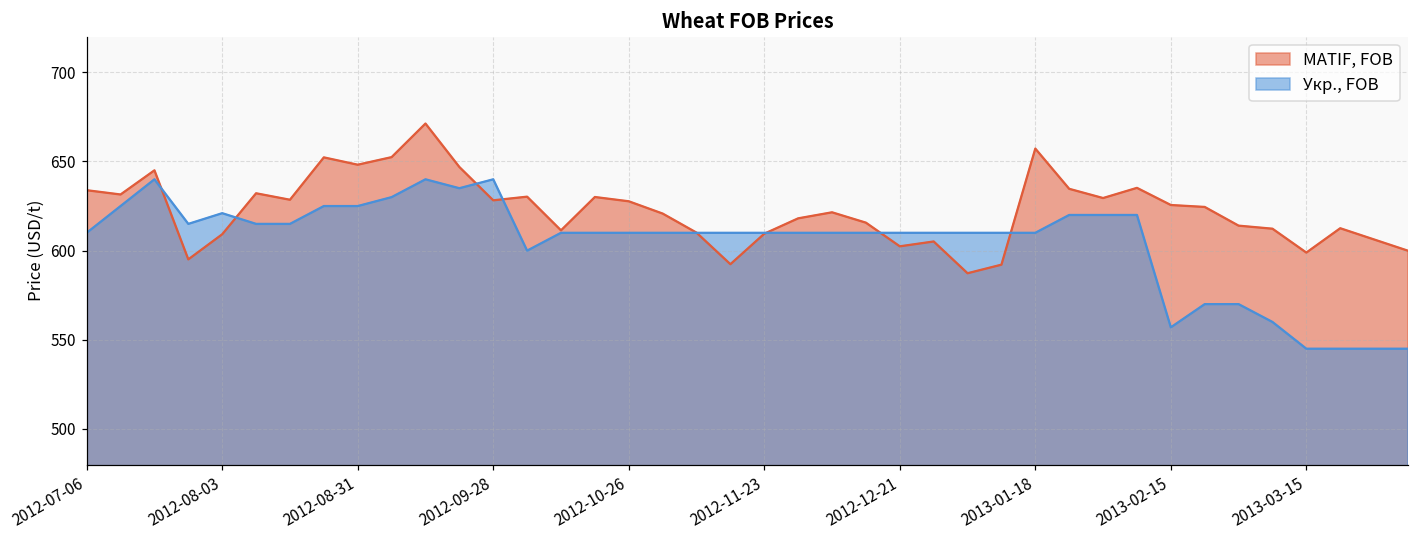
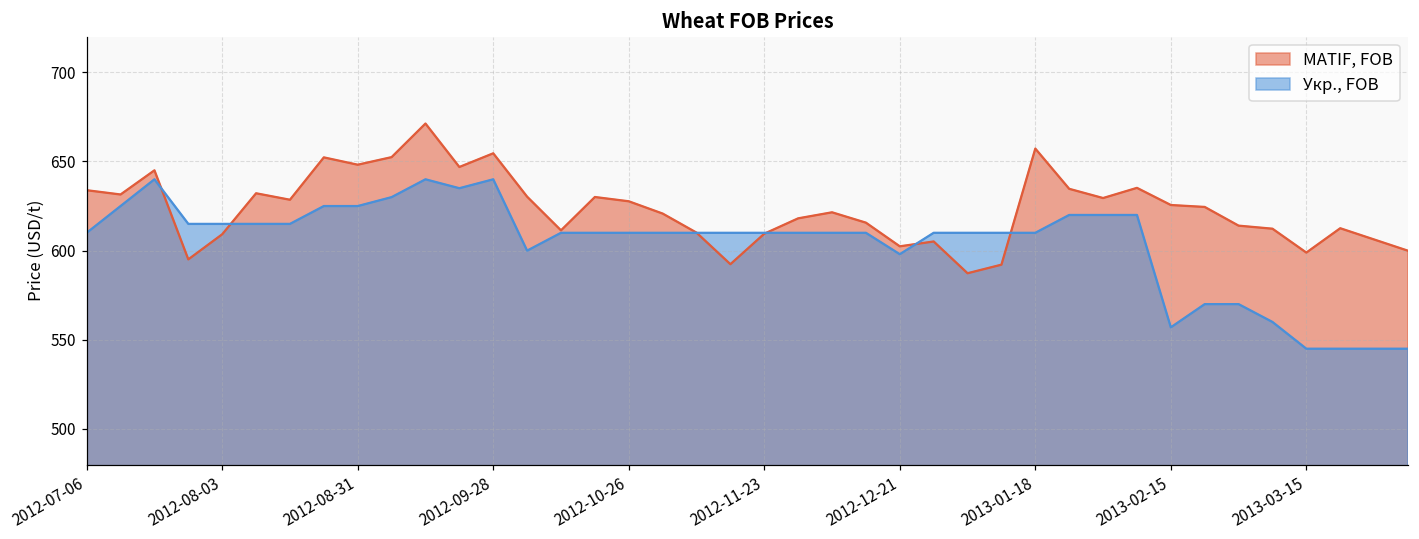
  {
    "MATIF, FOB": {
      "2012-07-06": 634,
      "2012-08-03": 609,
      "2012-08-31": 648,
-     "2012-09-28": 628,
+     "2012-09-28": 655,
      "2012-10-26": 628,
      "2012-12-21": 602,
      "2013-01-18": 657,
      "2013-02-15": 626,
      "2013-03-15": 599
    },
    "Укр., FOB": {
      "2012-07-06": 610,
-     "2012-08-03": 621,
+     "2012-08-03": 615,
      "2012-08-31": 625,
      "2012-09-28": 640,
      "2012-10-26": 610,
-     "2012-12-21": 610,
+     "2012-12-21": 598,
      "2013-01-18": 610,
      "2013-02-15": 557,
      "2013-03-15": 545
    }
  }
